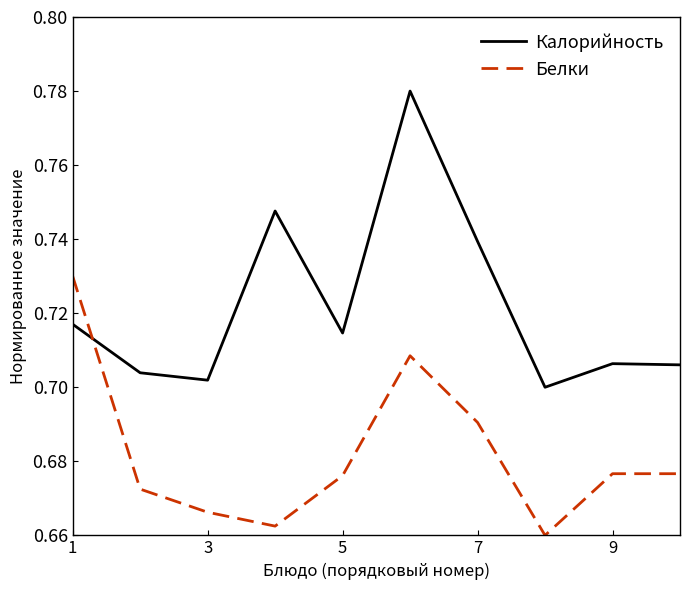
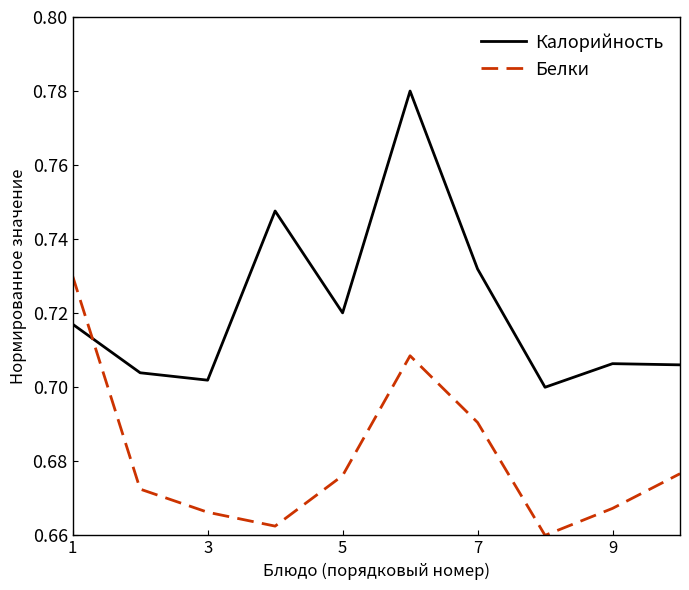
  {
    "Калорийность": {
      "1": 0.717,
      "3": 0.702,
-     "5": 0.715,
-     "7": 0.739,
+     "5": 0.720,
+     "7": 0.732,
      "9": 0.706
    },
    "Белки": {
      "1": 0.730,
      "3": 0.666,
      "5": 0.676,
      "7": 0.690,
-     "9": 0.677
+     "9": 0.667
    }
  }
